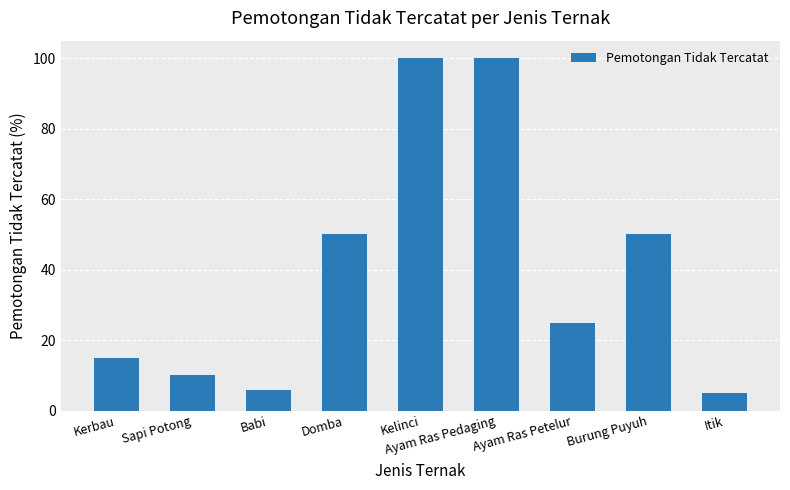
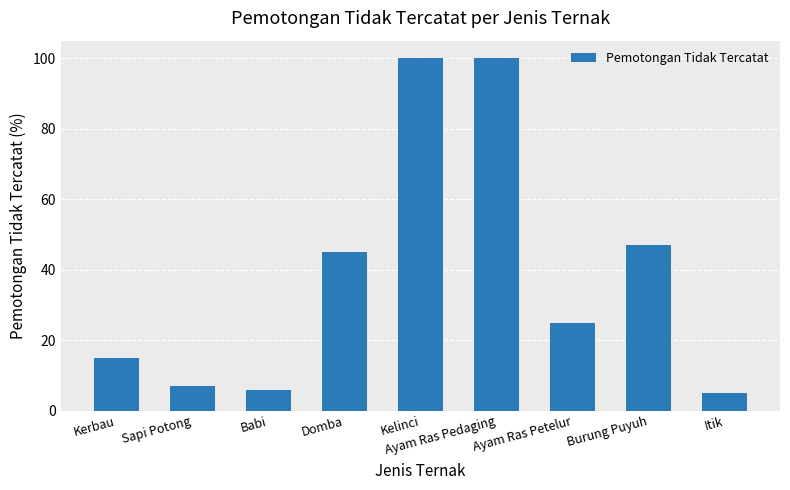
  {
    "Kerbau": 15,
-   "Sapi Potong": 10,
+   "Sapi Potong": 7,
    "Babi": 6,
-   "Domba": 50,
+   "Domba": 45,
    "Kelinci": 100,
    "Ayam Ras Pedaging": 100,
    "Ayam Ras Petelur": 25,
-   "Burung Puyuh": 50,
+   "Burung Puyuh": 47,
    "Itik": 5
  }
